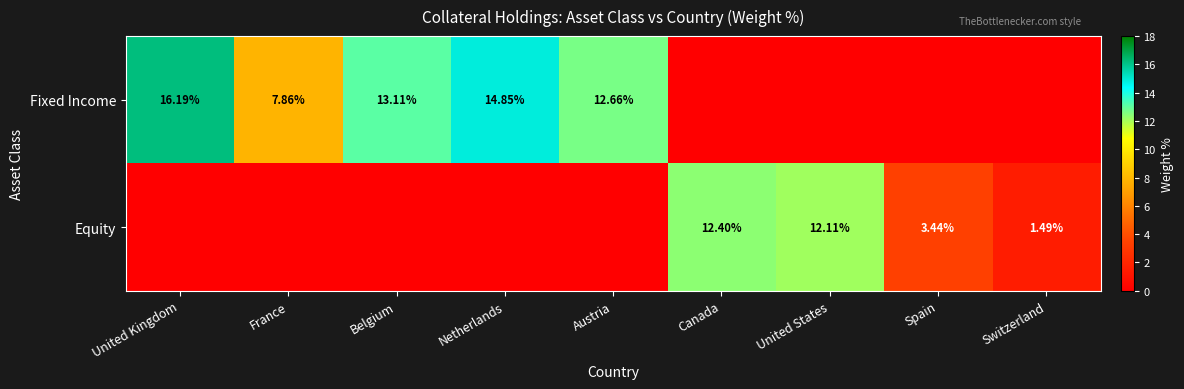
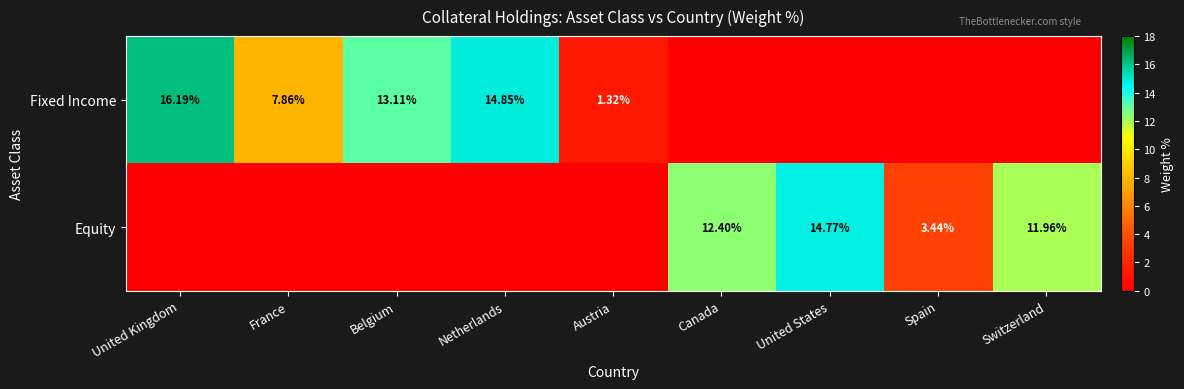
  {
    "Fixed Income": {
      "United Kingdom": "16.19%",
      "France": "7.86%",
      "Belgium": "13.11%",
      "Netherlands": "14.85%",
-     "Austria": "12.66%"
+     "Austria": "1.32%"
    },
    "Equity": {
      "Canada": "12.40%",
-     "United States": "12.11%",
+     "United States": "14.77%",
      "Spain": "3.44%",
-     "Switzerland": "1.49%"
+     "Switzerland": "11.96%"
    }
  }
